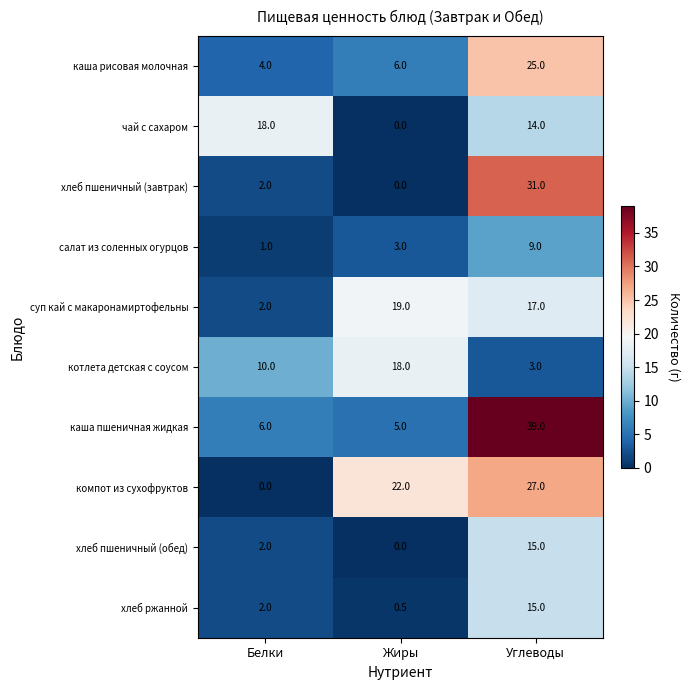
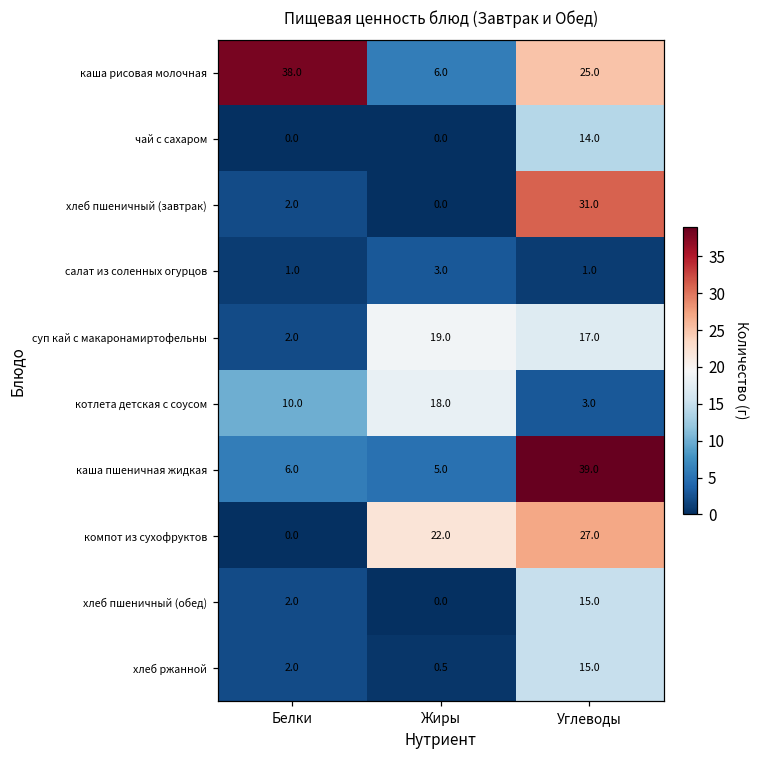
  {
    "каша рисовая молочная": {
-     "Белки": 4.0,
+     "Белки": 38.0,
      "Жиры": 6.0,
      "Углеводы": 25.0
    },
    "чай с сахаром": {
-     "Белки": 18.0,
+     "Белки": 0.0,
      "Жиры": 0.0,
      "Углеводы": 14.0
    },
    "хлеб пшеничный (завтрак)": {
      "Белки": 2.0,
      "Жиры": 0.0,
      "Углеводы": 31.0
    },
    "салат из соленных огурцов": {
      "Белки": 1.0,
      "Жиры": 3.0,
-     "Углеводы": 9.0
+     "Углеводы": 1.0
    },
    "суп кай с макаронамиртофельны": {
      "Белки": 2.0,
      "Жиры": 19.0,
      "Углеводы": 17.0
    },
    "котлета детская с соусом": {
      "Белки": 10.0,
      "Жиры": 18.0,
      "Углеводы": 3.0
    },
    "каша пшеничная жидкая": {
      "Белки": 6.0,
      "Жиры": 5.0,
      "Углеводы": 39.0
    },
    "компот из сухофруктов": {
      "Белки": 0.0,
      "Жиры": 22.0,
      "Углеводы": 27.0
    },
    "хлеб пшеничный (обед)": {
      "Белки": 2.0,
      "Жиры": 0.0,
      "Углеводы": 15.0
    },
    "хлеб ржанной": {
      "Белки": 2.0,
      "Жиры": 0.5,
      "Углеводы": 15.0
    }
  }
